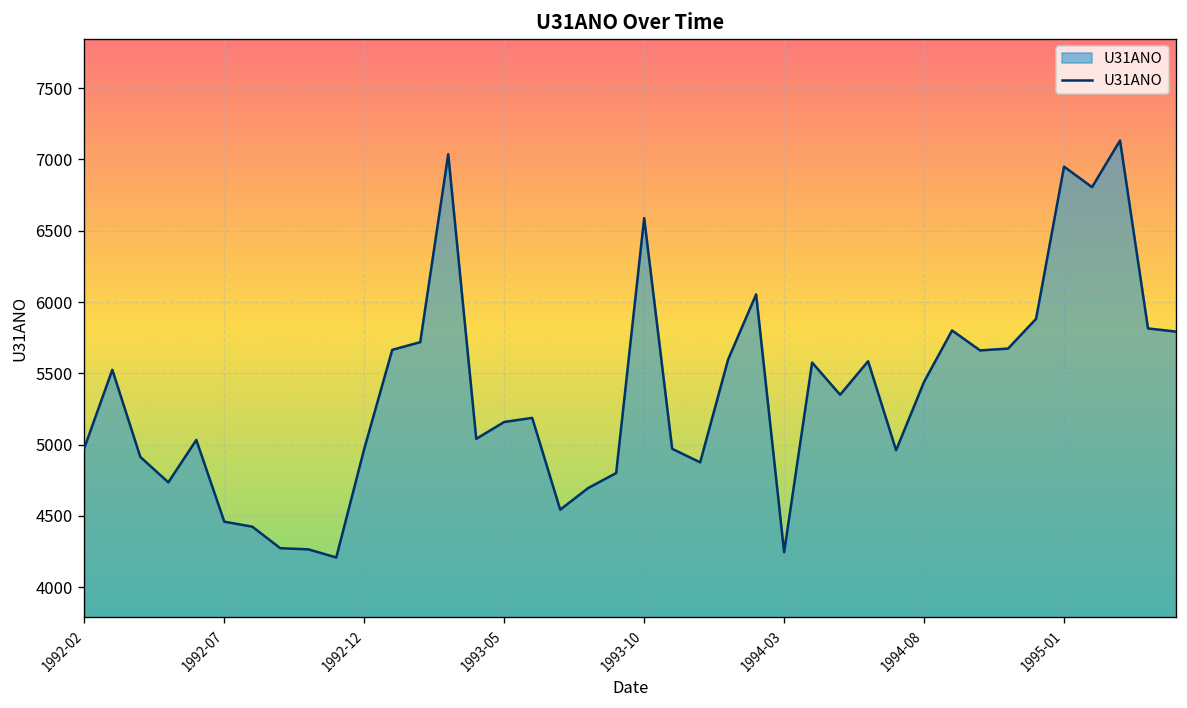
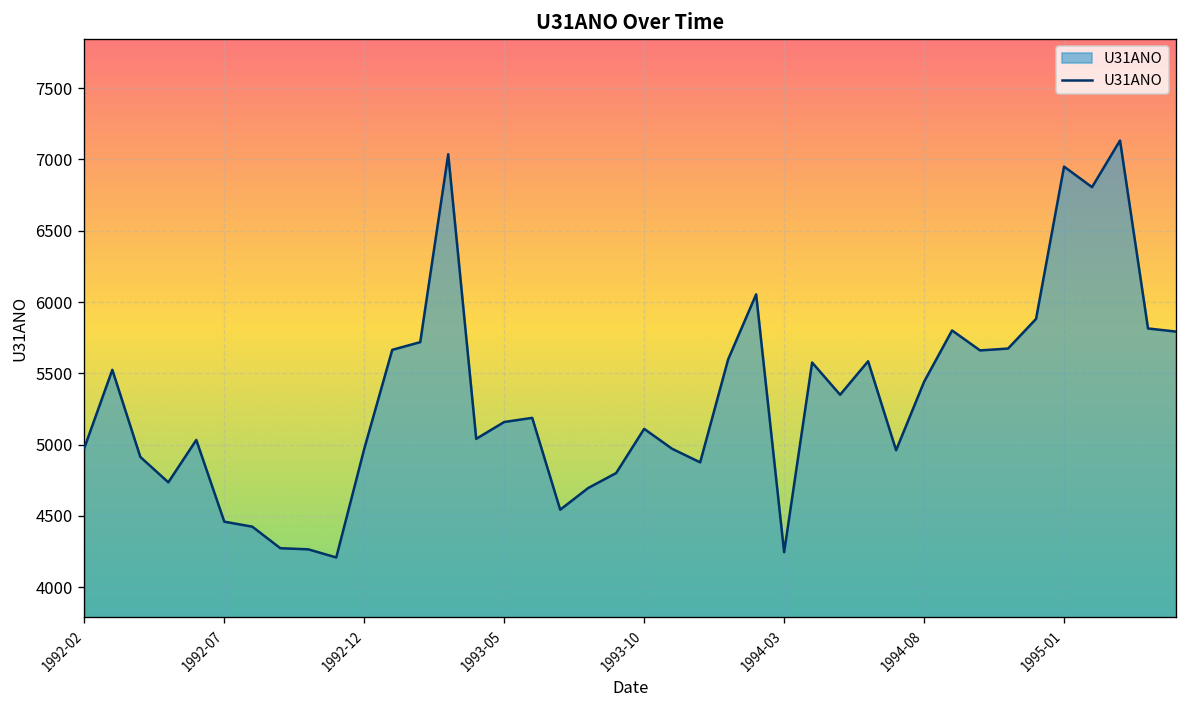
  {
    "1992-02": 4980,
    "1992-07": 4460,
    "1992-12": 4970,
    "1993-05": 5160,
-   "1993-10": 6590,
+   "1993-10": 5110,
    "1994-03": 4250,
    "1994-08": 5440,
    "1995-01": 6950
  }
